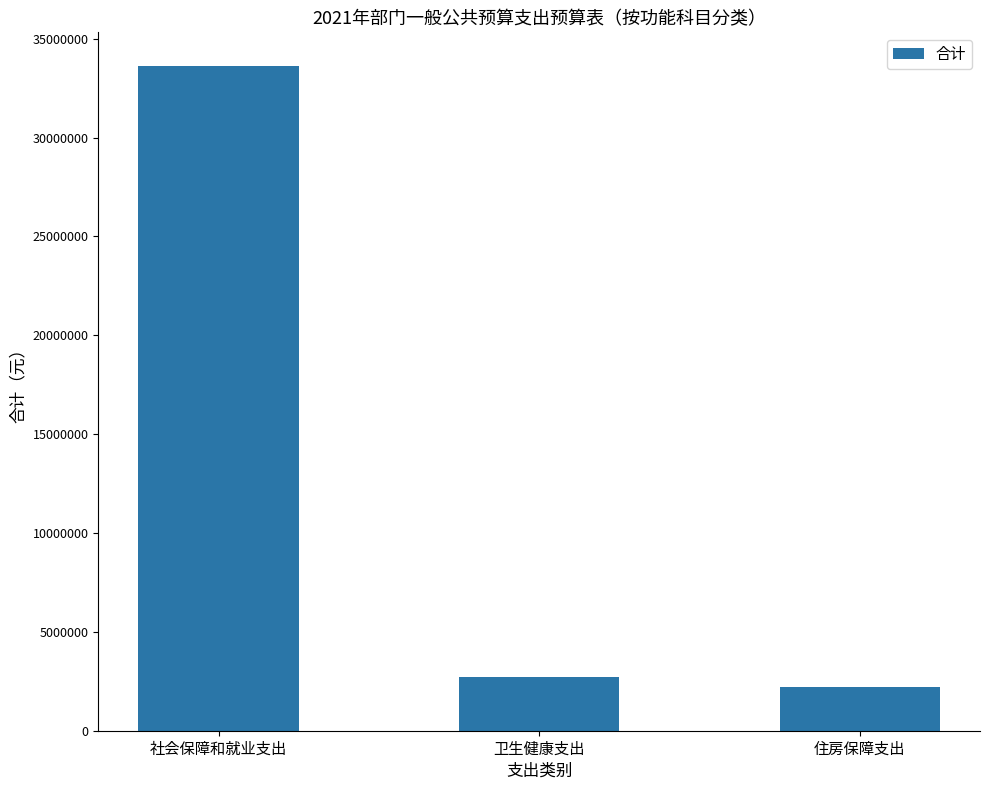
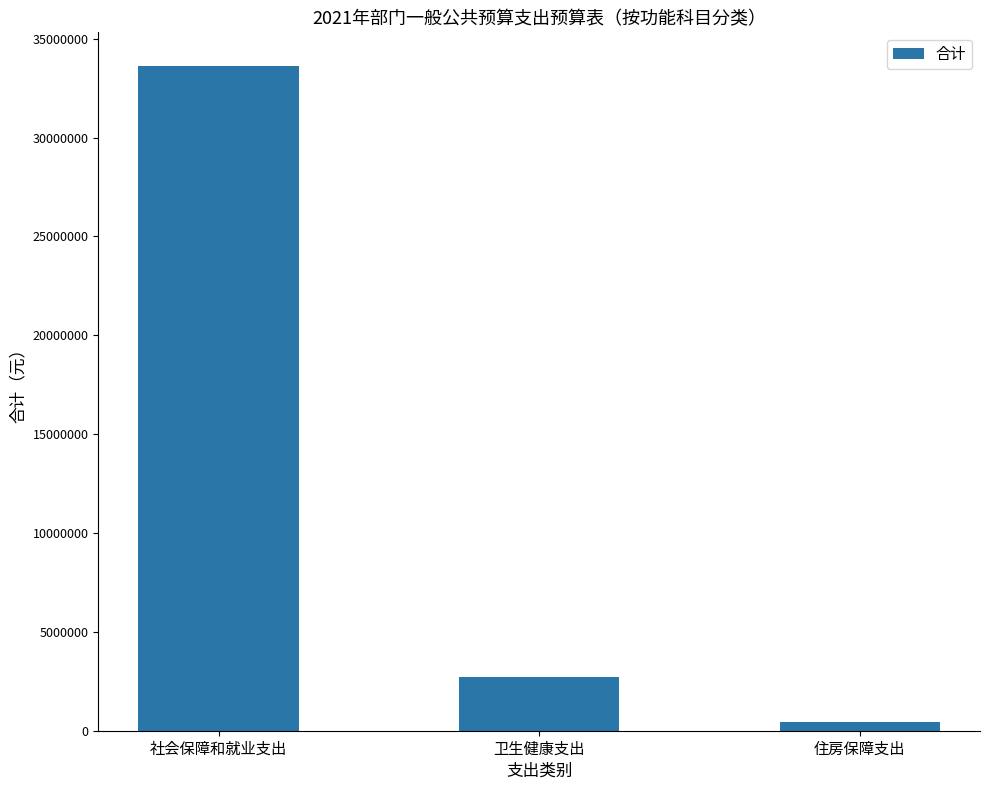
  {
    "社会保障和就业支出": 33600000,
    "卫生健康支出": 2700000,
-   "住房保障支出": 2200000
+   "住房保障支出": 400000
  }
